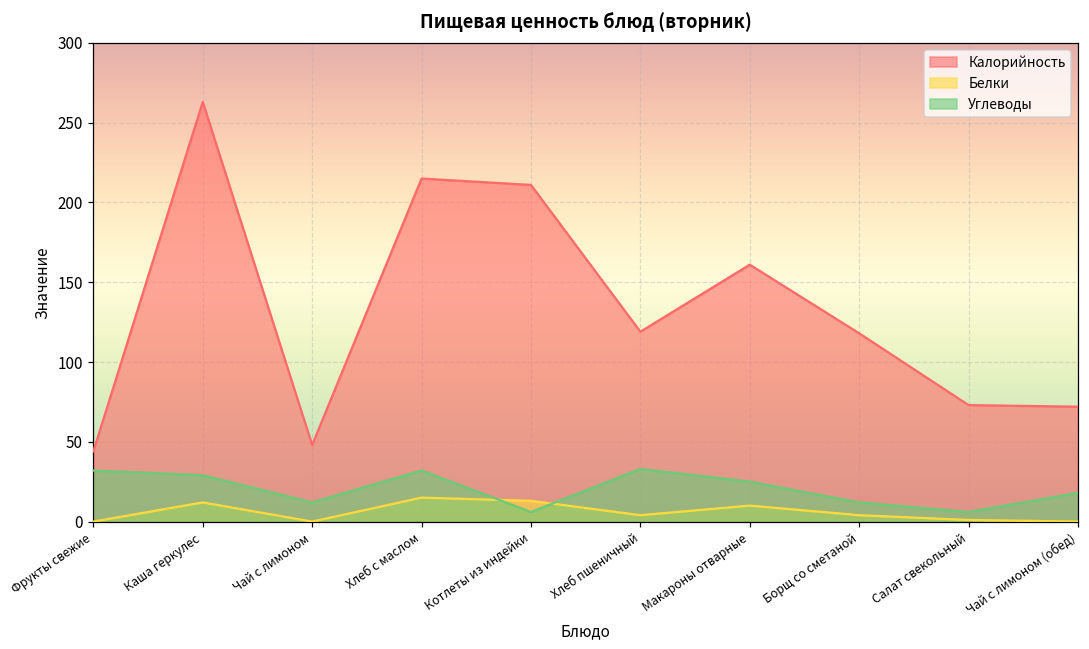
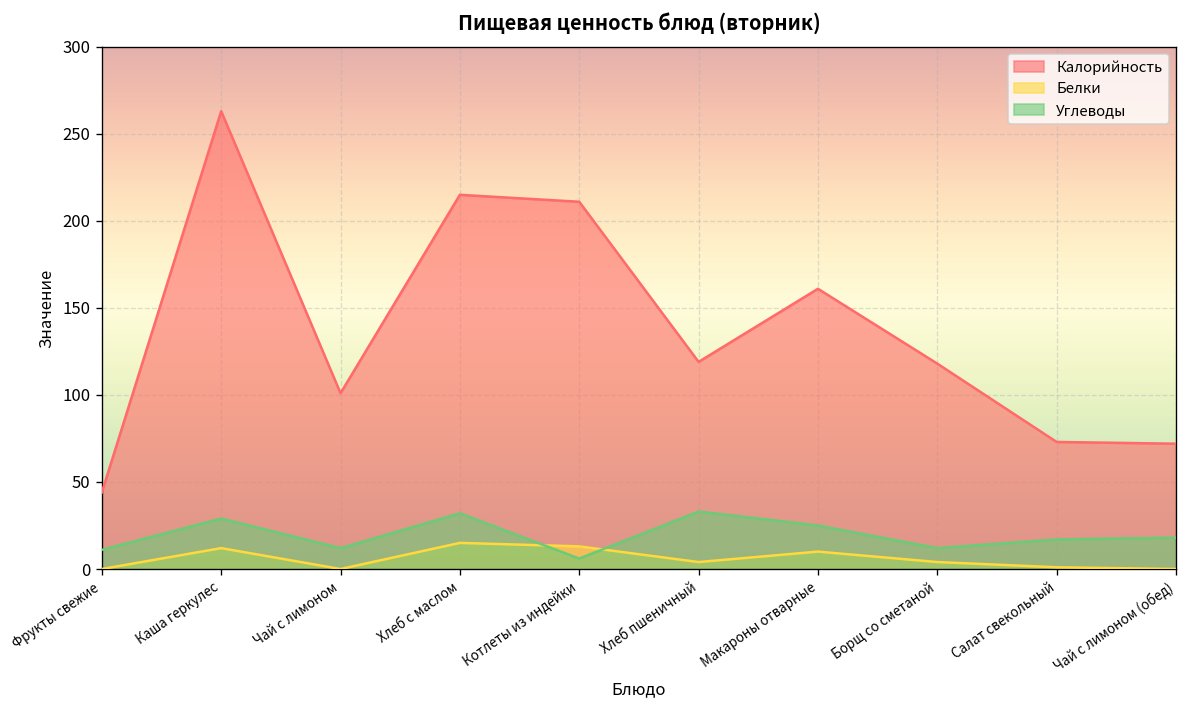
  {
    "Калорийность": {
      "Фрукты свежие": 44,
      "Каша геркулес": 263,
-     "Чай с лимоном": 48,
+     "Чай с лимоном": 101,
      "Хлеб с маслом": 215,
      "Котлеты из индейки": 211,
      "Хлеб пшеничный": 119,
      "Макароны отварные": 161,
      "Борщ со сметаной": 118,
      "Салат свекольный": 73,
      "Чай с лимоном (обед)": 72
    },
    "Белки": {
      "Фрукты свежие": 0,
      "Каша геркулес": 12,
      "Чай с лимоном": 0,
      "Хлеб с маслом": 15,
      "Котлеты из индейки": 13,
      "Хлеб пшеничный": 4,
      "Макароны отварные": 10,
      "Борщ со сметаной": 4,
      "Салат свекольный": 1,
      "Чай с лимоном (обед)": 0
    },
    "Углеводы": {
-     "Фрукты свежие": 32,
+     "Фрукты свежие": 11,
      "Каша геркулес": 29,
      "Чай с лимоном": 12,
      "Хлеб с маслом": 32,
      "Котлеты из индейки": 6,
      "Хлеб пшеничный": 33,
      "Макароны отварные": 25,
      "Борщ со сметаной": 12,
-     "Салат свекольный": 6,
+     "Салат свекольный": 17,
      "Чай с лимоном (обед)": 18
    }
  }
